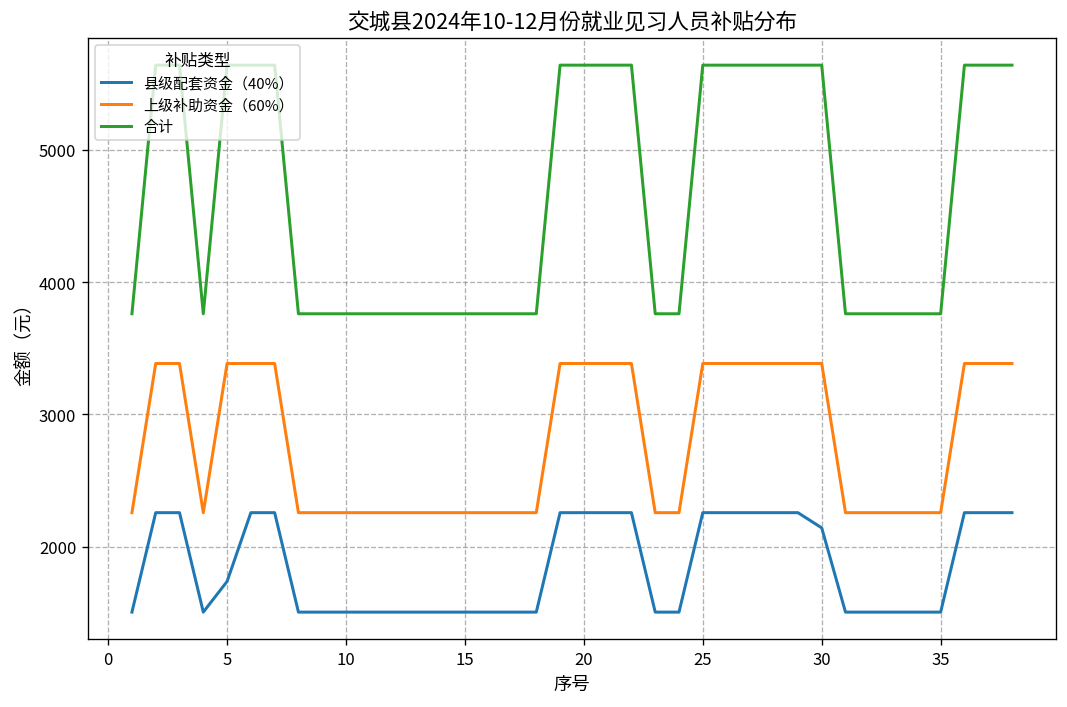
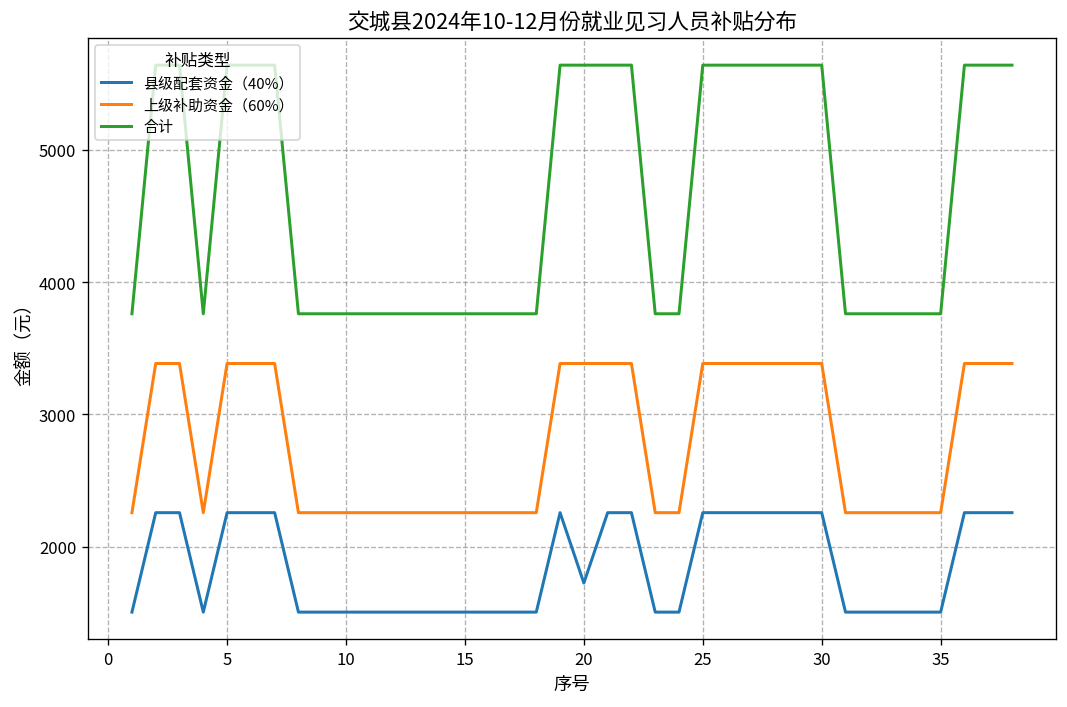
  {
    "县级配套资金（40%）": {
-     "5": 1740,
+     "5": 2260,
      "10": 1500,
      "15": 1500,
-     "20": 2260,
+     "20": 1720,
      "25": 2260,
-     "30": 2140,
+     "30": 2260,
      "35": 1500
    },
    "上级补助资金（60%）": {
      "5": 3380,
      "10": 2260,
      "15": 2260,
      "20": 3380,
      "25": 3380,
      "30": 3380,
      "35": 2260
    },
    "合计": {
      "10": 3760,
      "15": 3760,
      "20": 5640,
      "25": 5640,
      "30": 5640,
      "35": 3760
    }
  }
